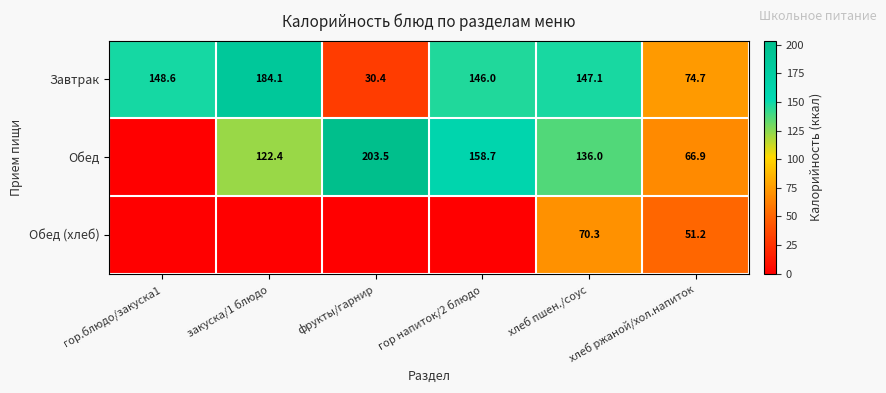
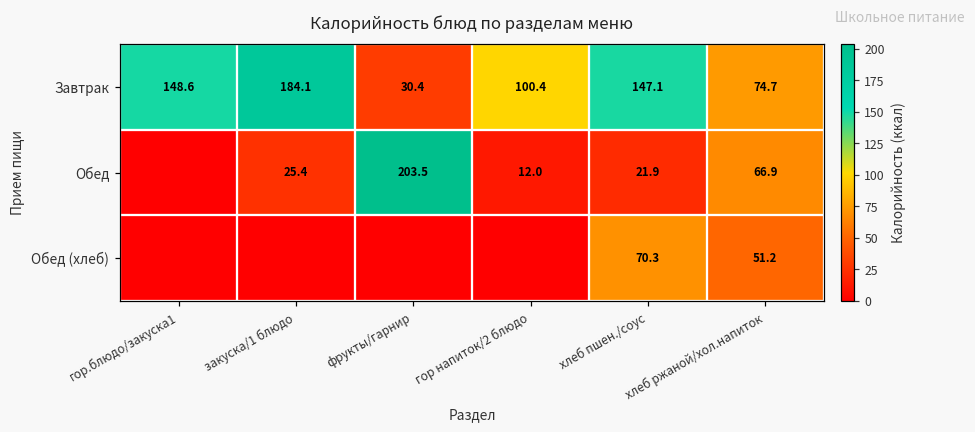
  {
    "Завтрак": {
      "гор.блюдо/закуска1": 148.6,
      "закуска/1 блюдо": 184.1,
      "фрукты/гарнир": 30.4,
-     "гор напиток/2 блюдо": 146.0,
+     "гор напиток/2 блюдо": 100.4,
      "хлеб пшен./соус": 147.1,
      "хлеб ржаной/хол.напиток": 74.7
    },
    "Обед": {
-     "закуска/1 блюдо": 122.4,
+     "закуска/1 блюдо": 25.4,
      "фрукты/гарнир": 203.5,
-     "гор напиток/2 блюдо": 158.7,
-     "хлеб пшен./соус": 136.0,
+     "гор напиток/2 блюдо": 12.0,
+     "хлеб пшен./соус": 21.9,
      "хлеб ржаной/хол.напиток": 66.9
    },
    "Обед (хлеб)": {
      "хлеб пшен./соус": 70.3,
      "хлеб ржаной/хол.напиток": 51.2
    }
  }
